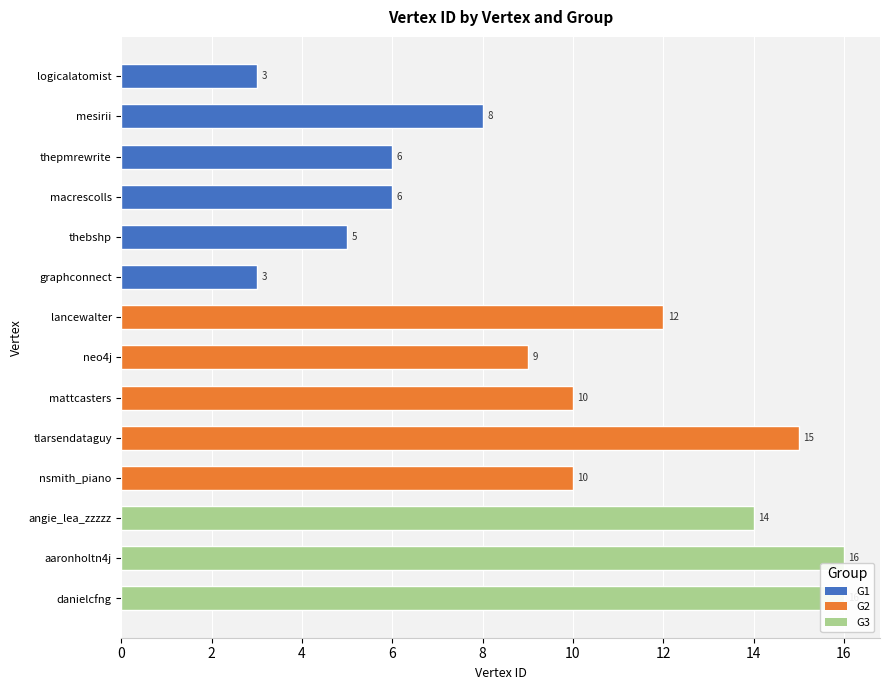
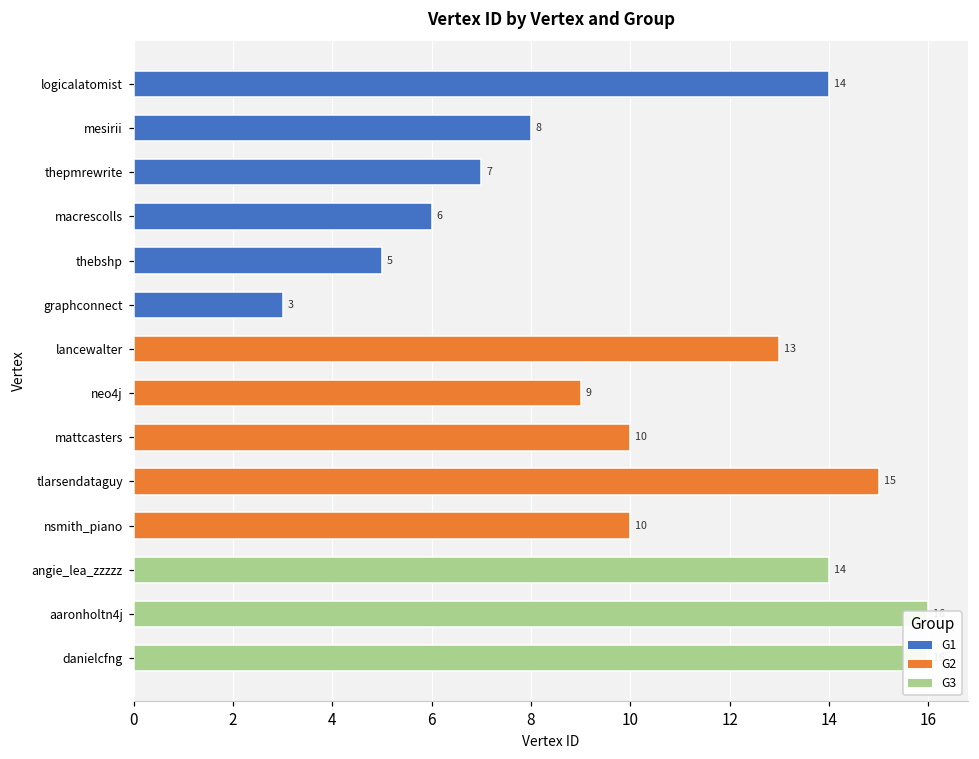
  {
-   "logicalatomist": 3,
+   "logicalatomist": 14,
    "mesirii": 8,
-   "thepmrewrite": 6,
+   "thepmrewrite": 7,
    "macrescolls": 6,
    "thebshp": 5,
    "graphconnect": 3,
-   "lancewalter": 12,
+   "lancewalter": 13,
    "neo4j": 9,
    "mattcasters": 10,
    "tlarsendataguy": 15,
    "nsmith_piano": 10,
    "angie_lea_zzzzz": 14
  }
